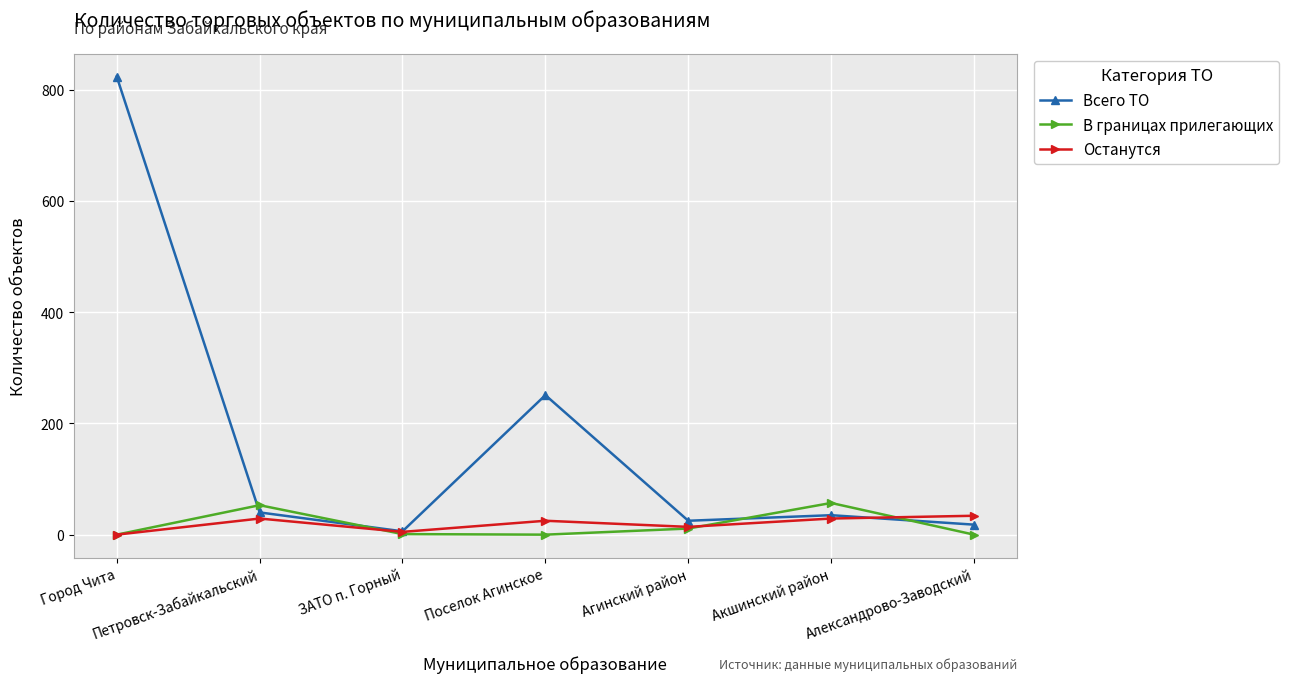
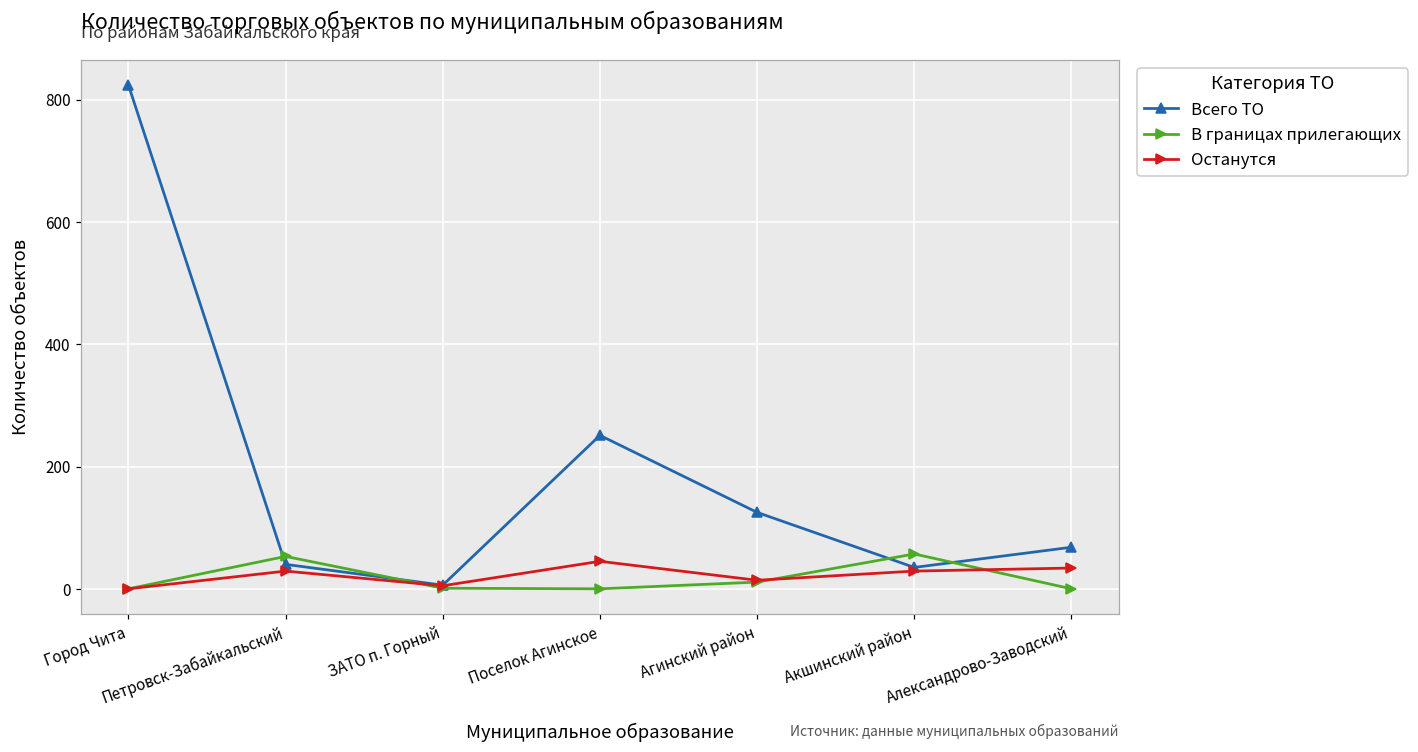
  {
    "Всего ТО": {
      "Город Чита": 820,
      "Петровск-Забайкальский": 40,
      "Поселок Агинское": 250,
-     "Агинский район": 30,
+     "Агинский район": 130,
      "Акшинский район": 40,
-     "Александрово-Заводский": 20
+     "Александрово-Заводский": 70
    },
    "В границах прилегающих": {
      "Петровск-Забайкальский": 50,
      "Поселок Агинское": 0,
      "Акшинский район": 60,
      "Александрово-Заводский": 0
    },
    "Останутся": {
      "Петровск-Забайкальский": 30,
-     "Поселок Агинское": 30,
+     "Поселок Агинское": 50,
      "Акшинский район": 30,
      "Александрово-Заводский": 30
    }
  }
